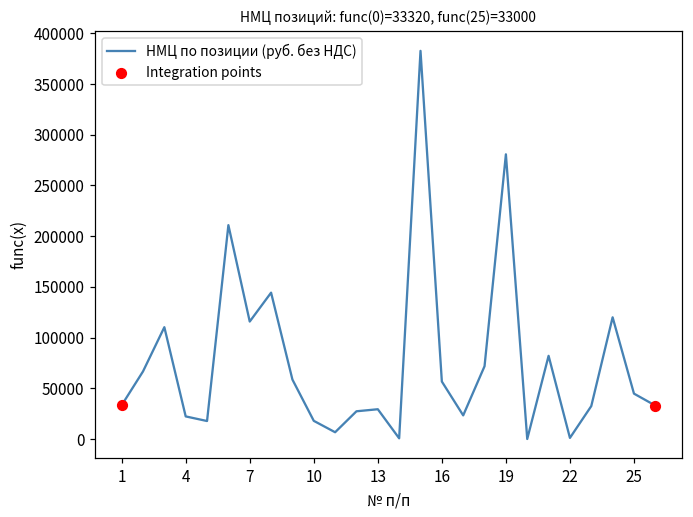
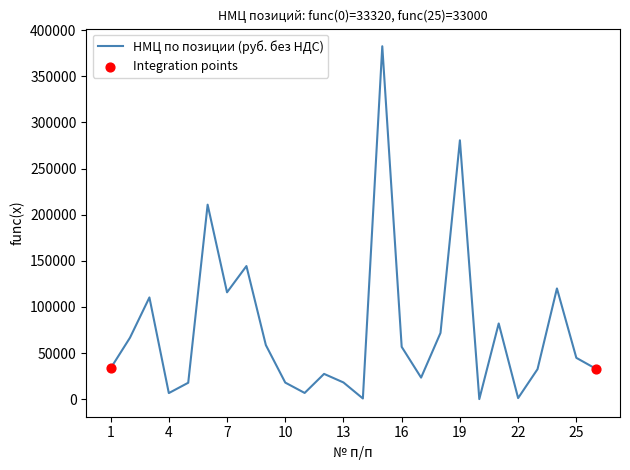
  {
    "НМЦ по позиции (руб. без НДС)": {
-     "4": 20000,
+     "4": 10000,
      "7": 120000,
      "10": 20000,
-     "13": 30000,
+     "13": 20000,
      "16": 60000,
      "19": 280000,
      "22": 0,
      "25": 40000
    }
  }
